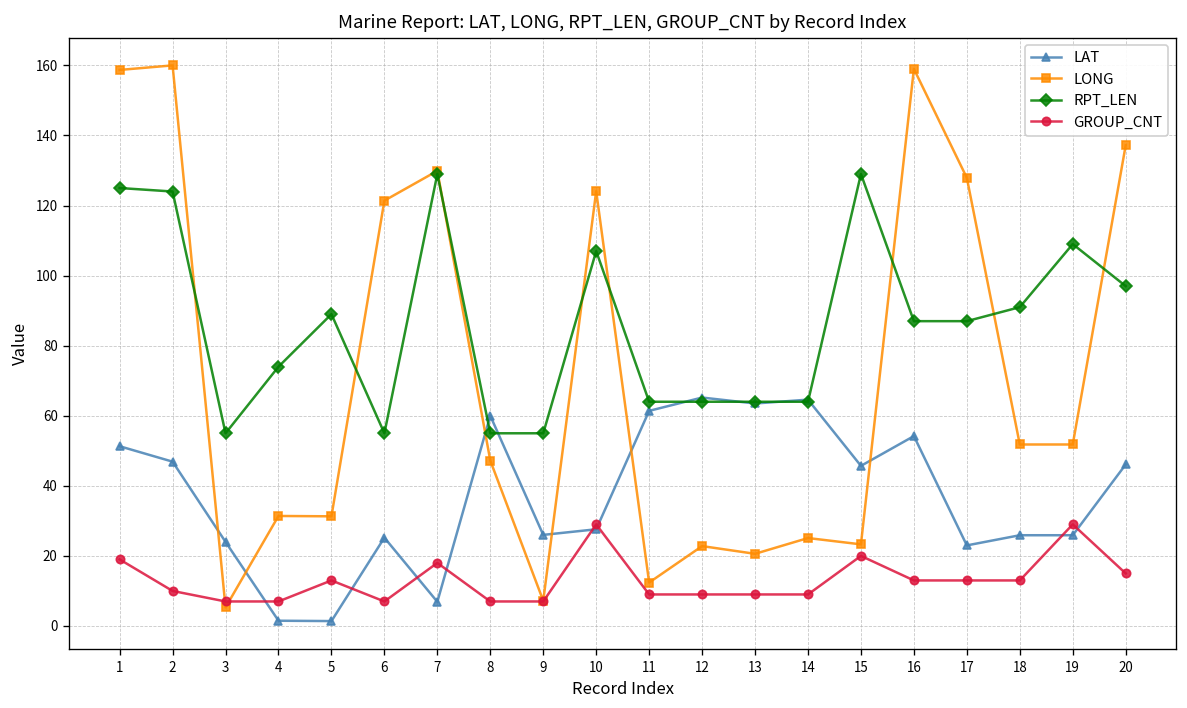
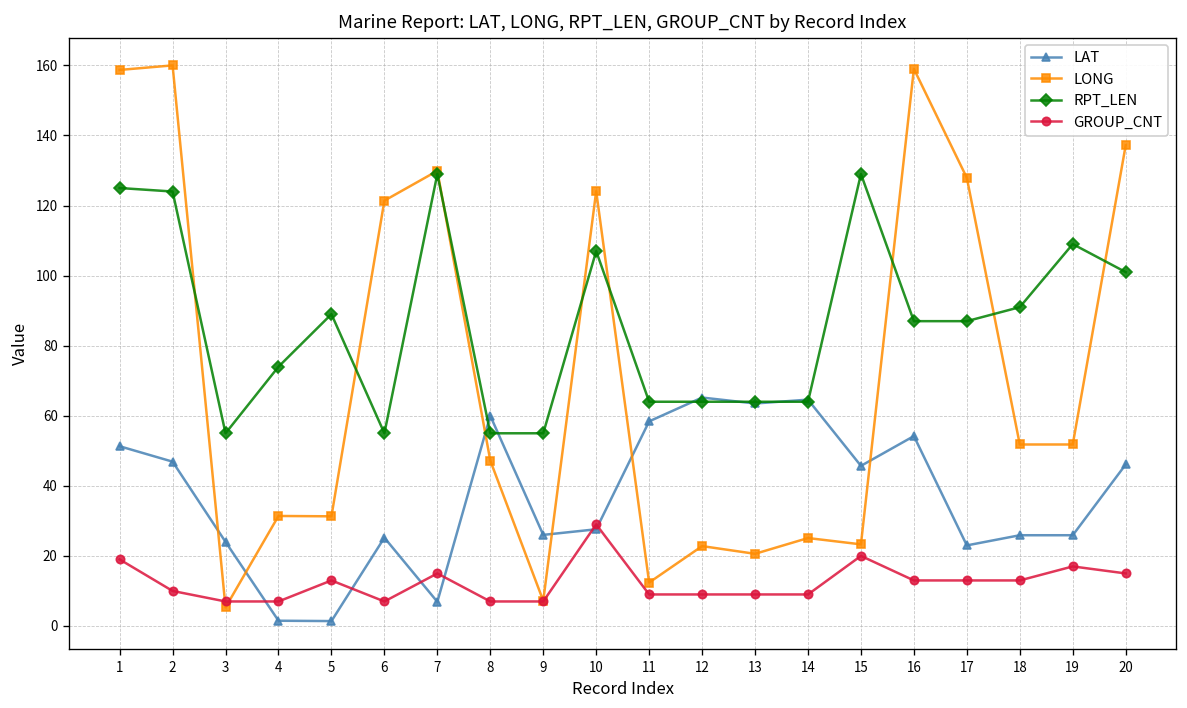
  {
    "LAT": {
      "1": 51,
      "2": 47,
      "3": 24,
      "4": 2,
      "5": 1,
      "6": 25,
      "7": 7,
      "8": 60,
      "9": 26,
      "10": 28,
-     "11": 61,
+     "11": 58,
      "12": 65,
      "15": 46,
      "16": 54,
      "17": 23,
      "18": 26,
      "19": 26,
      "20": 46
    },
    "LONG": {
      "1": 159,
      "2": 160,
      "3": 5,
      "4": 31,
      "5": 31,
      "6": 121,
      "7": 130,
      "8": 47,
      "10": 124,
      "11": 12,
      "12": 23,
      "13": 21,
      "14": 25,
      "15": 23,
      "16": 159,
      "17": 128,
      "18": 52,
      "19": 52,
      "20": 137
    },
    "RPT_LEN": {
      "1": 125,
      "2": 124,
      "3": 55,
      "4": 74,
      "5": 89,
      "6": 55,
      "7": 129,
      "8": 55,
      "9": 55,
      "10": 107,
      "11": 64,
      "12": 64,
      "15": 129,
      "16": 87,
      "17": 87,
      "18": 91,
      "19": 109,
-     "20": 97
+     "20": 101
    },
    "GROUP_CNT": {
      "1": 19,
      "2": 10,
      "3": 7,
      "4": 7,
      "5": 13,
      "6": 7,
-     "7": 18,
+     "7": 15,
      "8": 7,
      "10": 29,
      "11": 9,
      "12": 9,
      "13": 9,
      "14": 9,
      "15": 20,
      "16": 13,
      "17": 13,
      "18": 13,
-     "19": 29,
+     "19": 17,
      "20": 15
    }
  }
